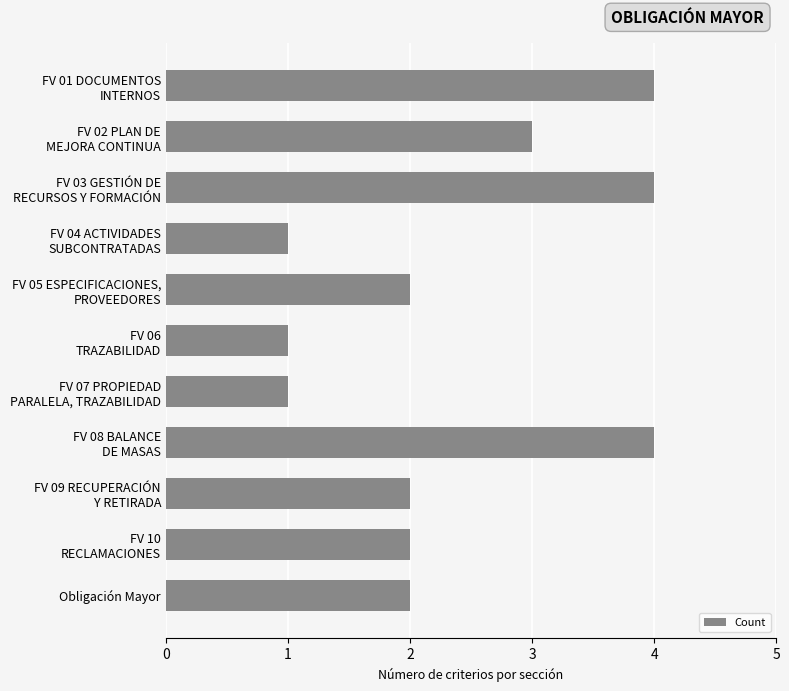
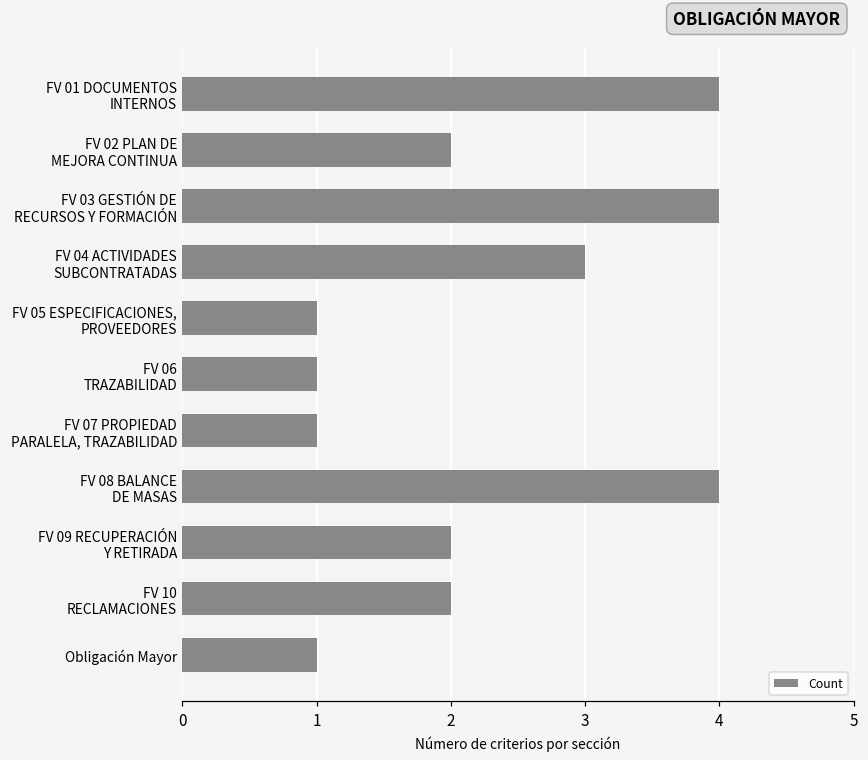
  {
    "FV 01 DOCUMENTOS INTERNOS": 4,
-   "FV 02 PLAN DE MEJORA CONTINUA": 3,
+   "FV 02 PLAN DE MEJORA CONTINUA": 2,
    "FV 03 GESTIÓN DE RECURSOS Y FORMACIÓN": 4,
-   "FV 04 ACTIVIDADES SUBCONTRATADAS": 1,
-   "FV 05 ESPECIFICACIONES, PROVEEDORES": 2,
+   "FV 04 ACTIVIDADES SUBCONTRATADAS": 3,
+   "FV 05 ESPECIFICACIONES, PROVEEDORES": 1,
    "FV 06 TRAZABILIDAD": 1,
    "FV 07 PROPIEDAD PARALELA, TRAZABILIDAD": 1,
    "FV 08 BALANCE DE MASAS": 4,
    "FV 09 RECUPERACIÓN Y RETIRADA": 2,
    "FV 10 RECLAMACIONES": 2,
-   "Obligación Mayor": 2
+   "Obligación Mayor": 1
  }
